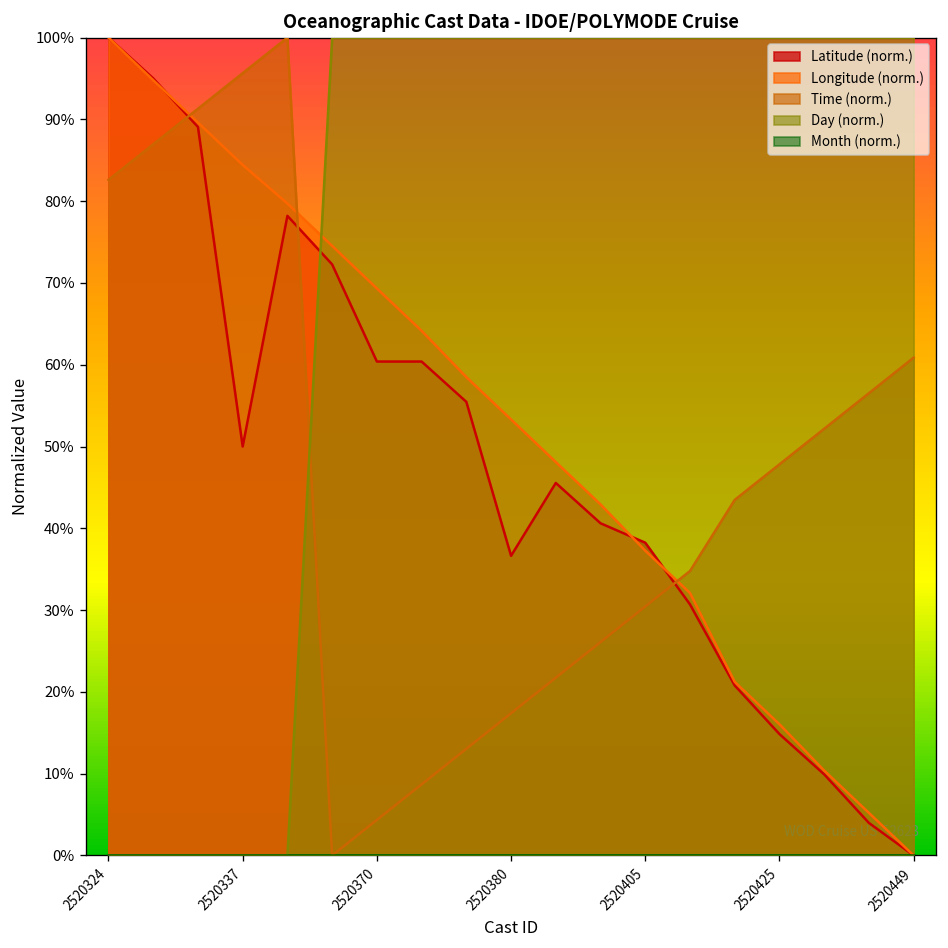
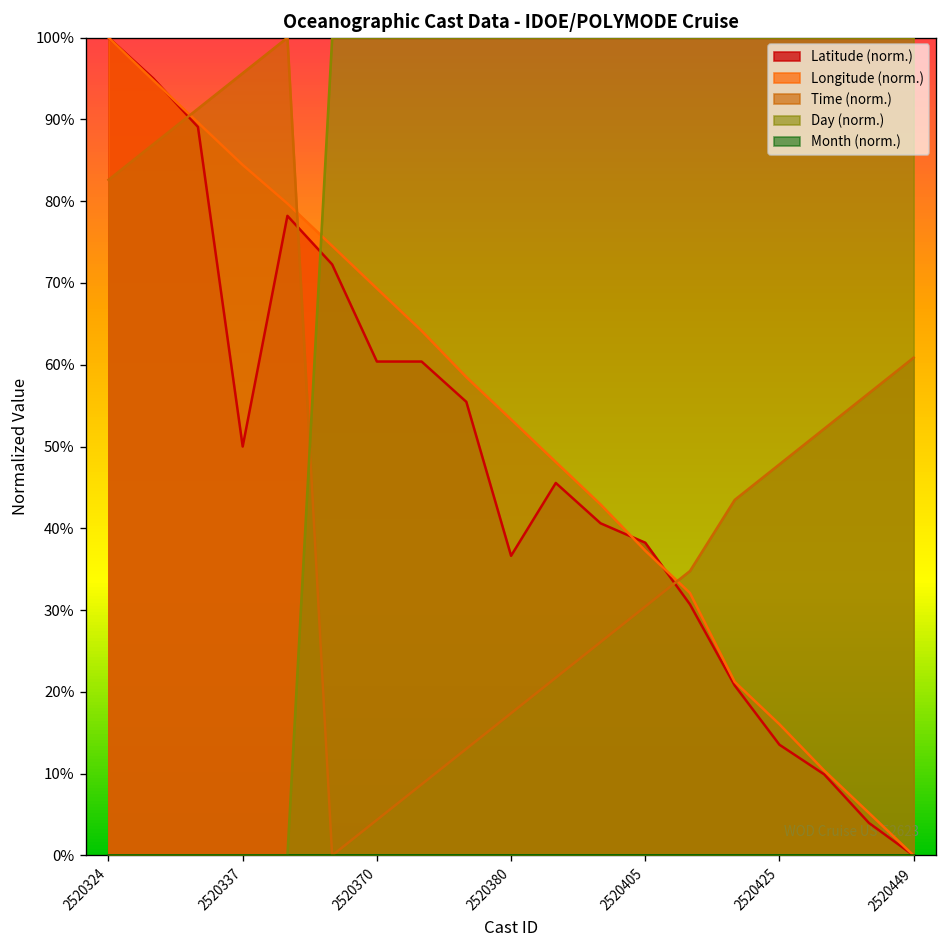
  {
    "Latitude (norm.)": {
      "2520337": "50%",
      "2520370": "60%",
      "2520380": "37%",
      "2520405": "38%",
-     "2520425": "15%"
+     "2520425": "14%"
    },
    "Day (norm.)": {
      "2520370": "100%",
      "2520380": "100%",
      "2520405": "100%",
      "2520425": "100%",
      "2520449": "100%"
    },
    "Month (norm.)": {
      "2520370": "0%",
      "2520380": "0%",
      "2520405": "0%",
      "2520425": "0%"
    }
  }
